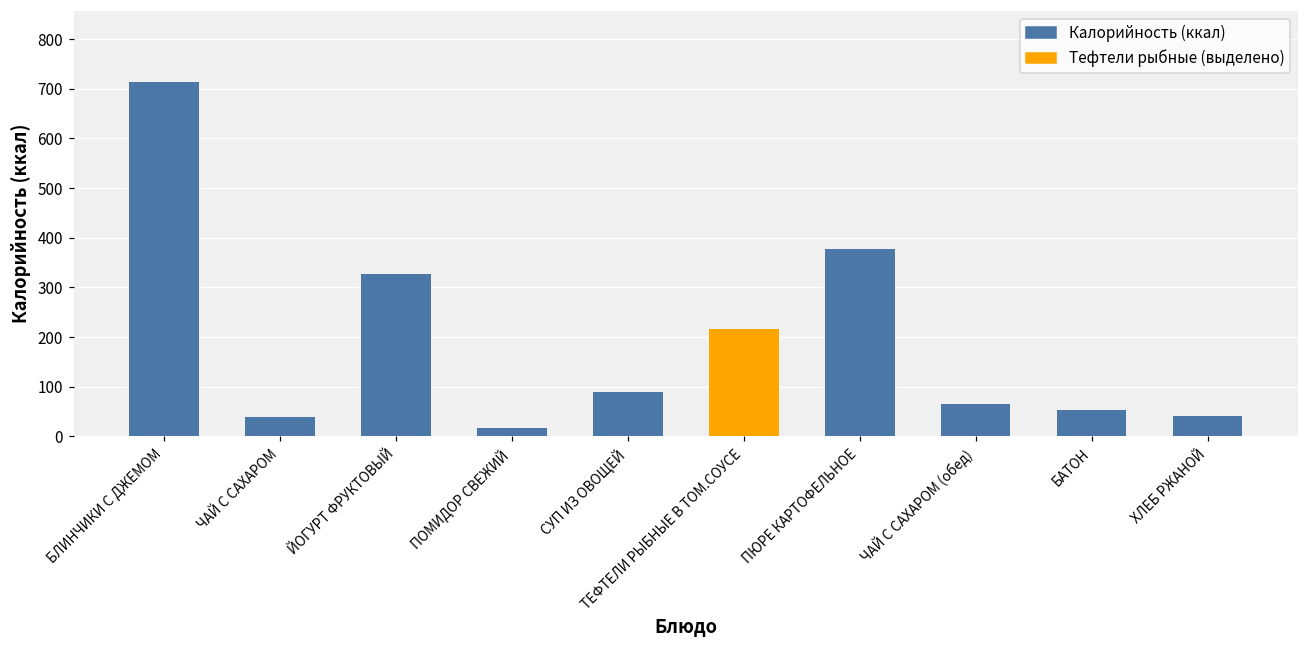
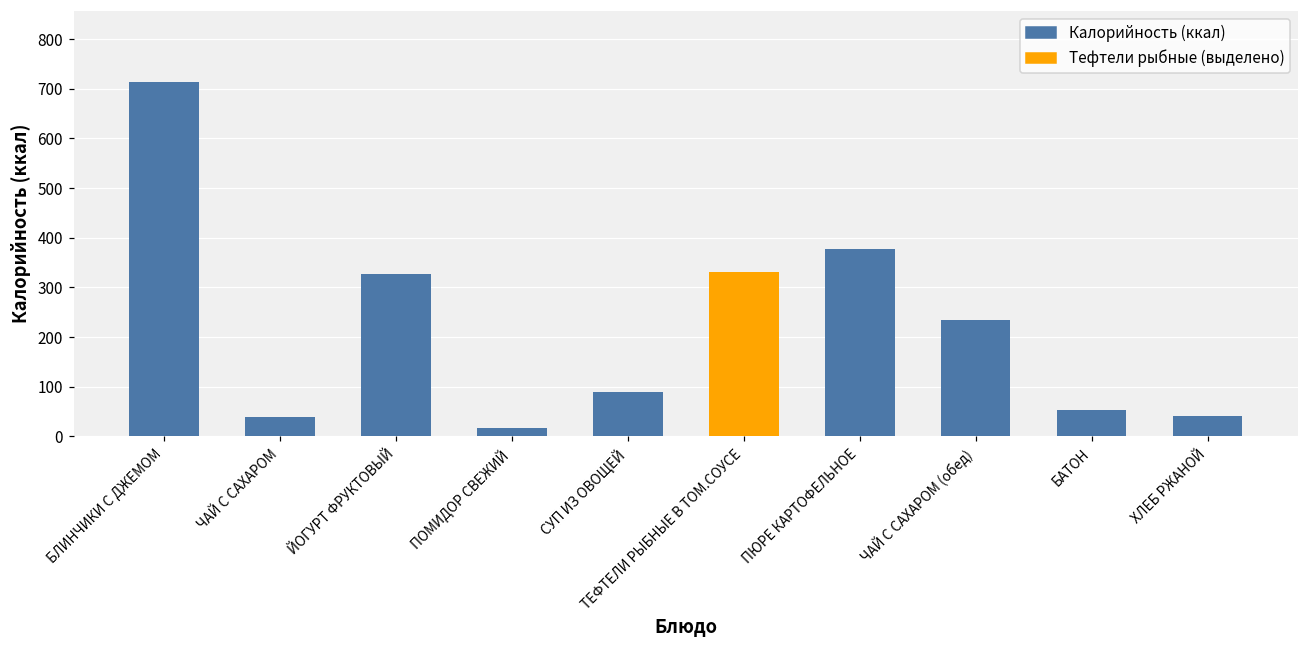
  {
    "БЛИНЧИКИ С ДЖЕМОМ": 710,
    "ЧАЙ С САХАРОМ": 40,
    "ЙОГУРТ ФРУКТОВЫЙ": 330,
    "ПОМИДОР СВЕЖИЙ": 20,
    "СУП ИЗ ОВОЩЕЙ": 90,
-   "ТЕФТЕЛИ РЫБНЫЕ В ТОМ.СОУСЕ": 220,
+   "ТЕФТЕЛИ РЫБНЫЕ В ТОМ.СОУСЕ": 330,
    "ПЮРЕ КАРТОФЕЛЬНОЕ": 380,
-   "ЧАЙ С САХАРОМ (обед)": 70,
+   "ЧАЙ С САХАРОМ (обед)": 240,
    "БАТОН": 50,
    "ХЛЕБ РЖАНОЙ": 40
  }
